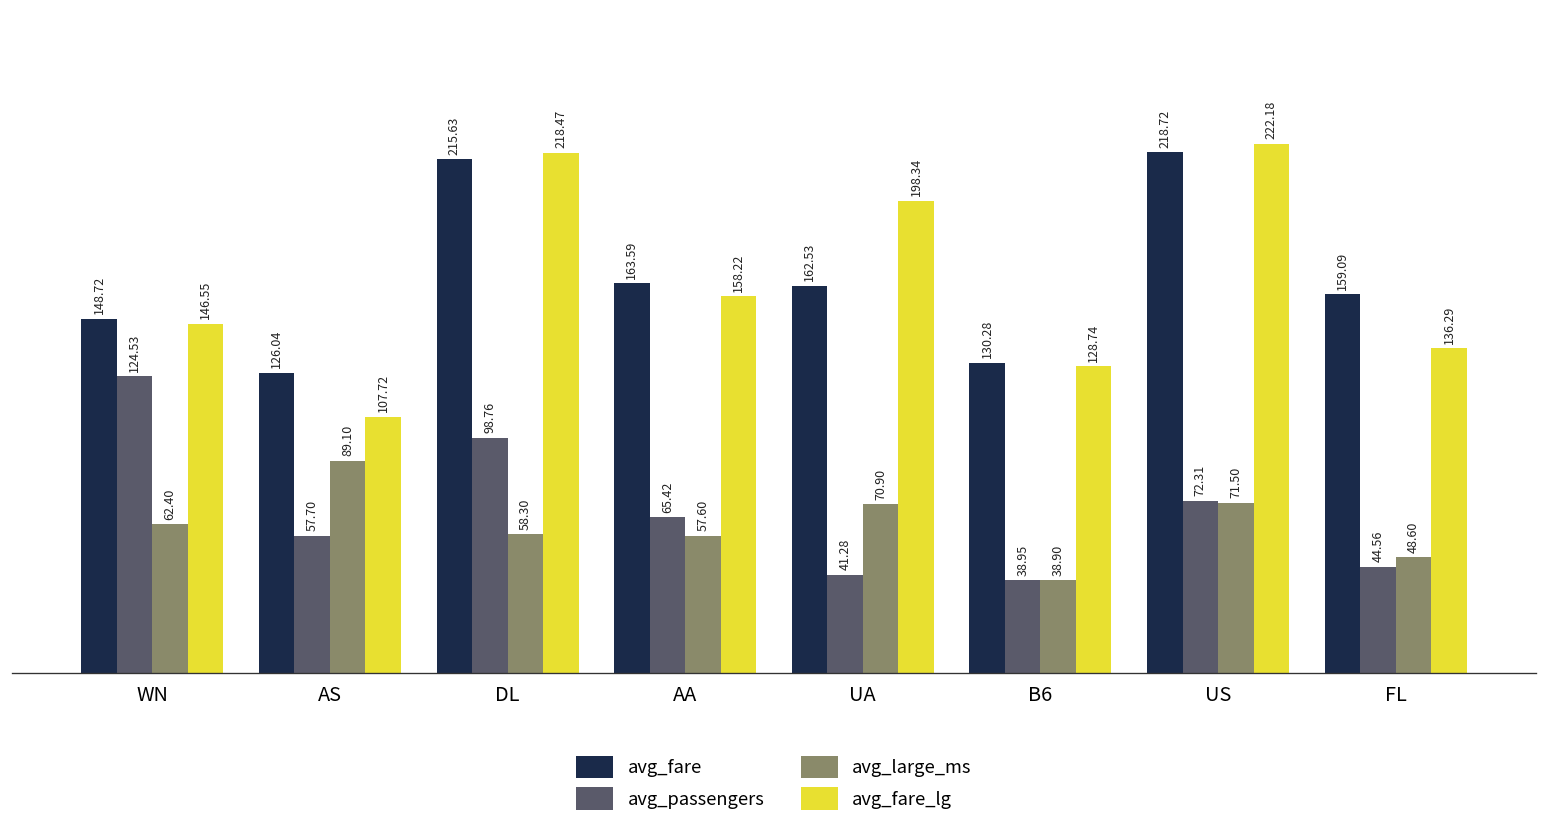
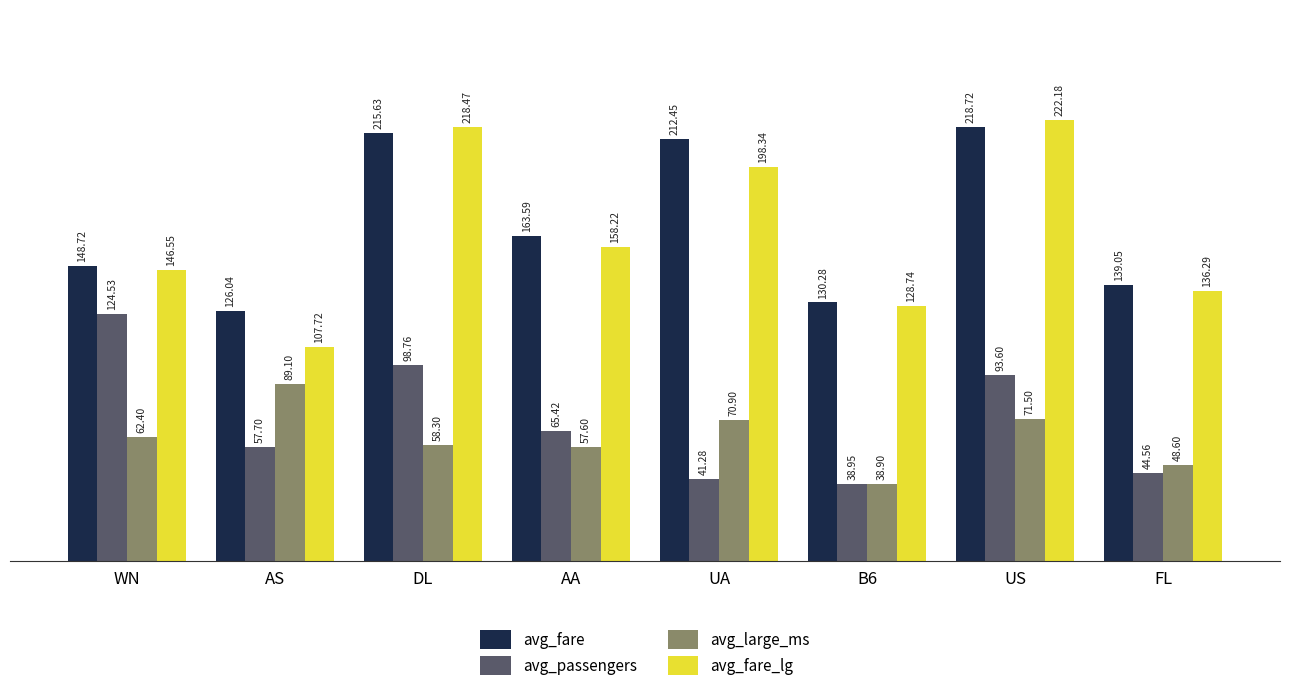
  {
    "avg_fare": {
      "WN": 148.72,
      "AS": 126.04,
      "DL": 215.63,
      "AA": 163.59,
-     "UA": 162.53,
+     "UA": 212.45,
      "B6": 130.28,
      "US": 218.72,
-     "FL": 159.09
+     "FL": 139.05
    },
    "avg_passengers": {
      "WN": 124.53,
      "AS": 57.70,
      "DL": 98.76,
      "AA": 65.42,
      "UA": 41.28,
      "B6": 38.95,
-     "US": 72.31,
+     "US": 93.60,
      "FL": 44.56
    },
    "avg_large_ms": {
      "WN": 62.40,
      "AS": 89.10,
      "DL": 58.30,
      "AA": 57.60,
      "UA": 70.90,
      "B6": 38.90,
      "US": 71.50,
      "FL": 48.60
    },
    "avg_fare_lg": {
      "WN": 146.55,
      "AS": 107.72,
      "DL": 218.47,
      "AA": 158.22,
      "UA": 198.34,
      "B6": 128.74,
      "US": 222.18,
      "FL": 136.29
    }
  }
